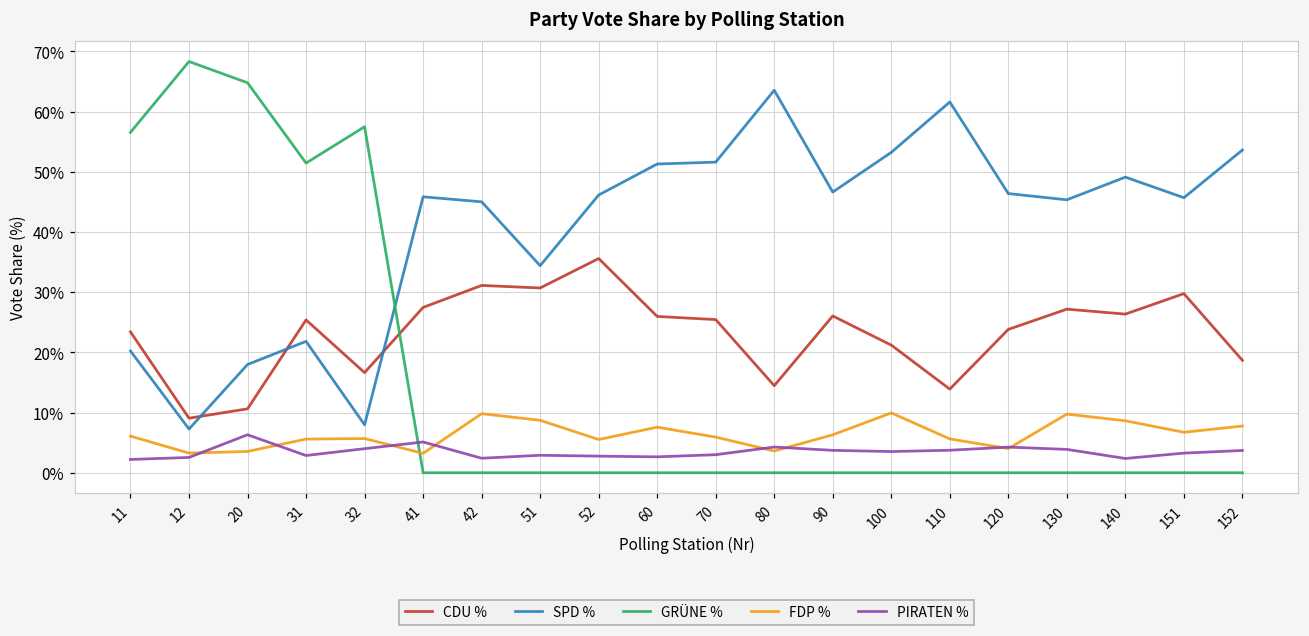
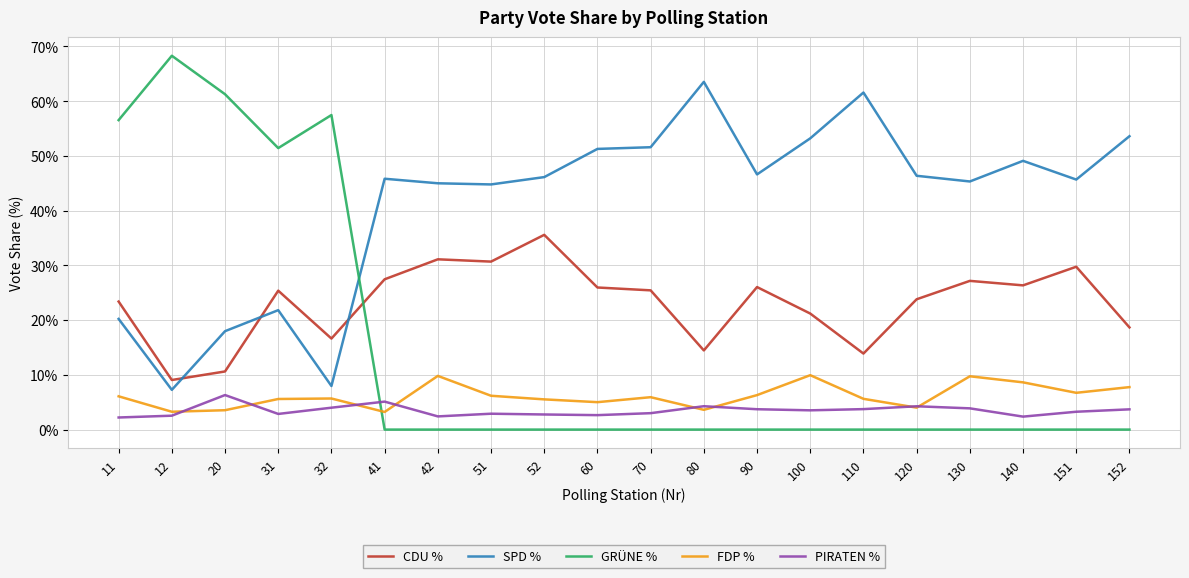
  {
    "CDU %": {
      "11": "23%",
      "12": "9%",
      "20": "11%",
      "31": "25%",
      "32": "17%",
      "41": "27%",
      "42": "31%",
      "51": "31%",
      "52": "36%",
      "60": "26%",
      "70": "25%",
      "80": "14%",
      "90": "26%",
      "100": "21%",
      "110": "14%",
      "120": "24%",
      "130": "27%",
      "140": "26%",
      "151": "30%",
      "152": "19%"
    },
    "SPD %": {
      "11": "20%",
      "12": "7%",
      "20": "18%",
      "31": "22%",
      "32": "8%",
      "41": "46%",
      "42": "45%",
-     "51": "34%",
+     "51": "45%",
      "52": "46%",
      "60": "51%",
      "70": "52%",
      "80": "64%",
      "90": "47%",
      "100": "53%",
      "110": "62%",
      "120": "46%",
      "130": "45%",
      "140": "49%",
      "151": "46%",
      "152": "54%"
    },
    "GRÜNE %": {
      "11": "57%",
      "12": "68%",
-     "20": "65%",
+     "20": "61%",
      "31": "51%",
      "32": "57%",
      "41": "0%",
      "42": "0%",
      "51": "0%",
      "52": "0%",
      "60": "0%",
      "70": "0%",
      "80": "0%",
      "90": "0%",
      "100": "0%",
      "110": "0%",
      "120": "0%",
      "130": "0%",
      "140": "0%",
      "151": "0%",
      "152": "0%"
    },
    "FDP %": {
      "11": "6%",
      "12": "3%",
      "20": "4%",
      "31": "6%",
      "32": "6%",
      "41": "3%",
      "42": "10%",
-     "51": "9%",
+     "51": "6%",
      "52": "6%",
-     "60": "8%",
+     "60": "5%",
      "70": "6%",
      "80": "4%",
      "90": "6%",
      "100": "10%",
      "110": "6%",
      "130": "10%",
      "140": "9%",
      "151": "7%",
      "152": "8%"
    },
    "PIRATEN %": {
      "11": "2%",
      "12": "3%",
      "20": "6%",
      "31": "3%",
      "32": "4%",
      "41": "5%",
      "42": "2%",
      "51": "3%",
      "52": "3%",
      "60": "3%",
      "70": "3%",
      "80": "4%",
      "90": "4%",
      "100": "4%",
      "110": "4%",
      "130": "4%",
      "140": "2%",
      "151": "3%",
      "152": "4%"
    }
  }
